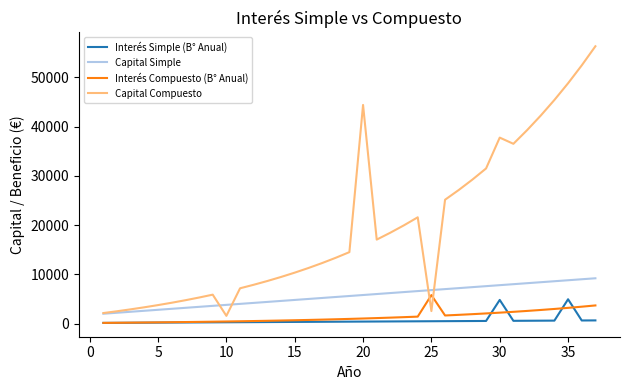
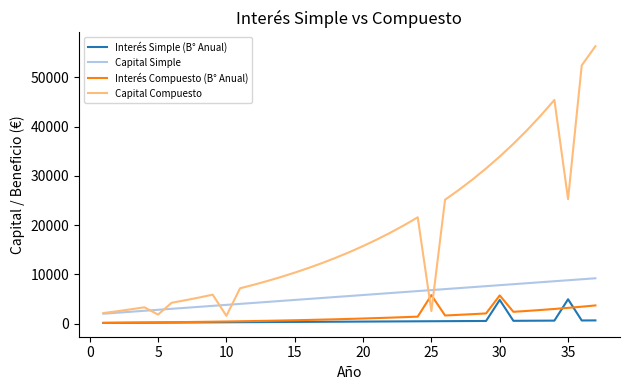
  {
    "Interés Simple (B° Anual)": {
      "20": 0,
      "25": 0,
      "30": 5000,
      "35": 5000
    },
    "Capital Simple": {
      "5": 3000,
      "10": 4000,
      "15": 5000,
      "20": 6000,
      "25": 7000,
      "30": 8000,
      "35": 9000
    },
    "Interés Compuesto (B° Anual)": {
      "20": 1000,
      "25": 6000,
-     "30": 2000,
+     "30": 6000,
      "35": 3000
    },
    "Capital Compuesto": {
-     "5": 4000,
+     "5": 2000,
      "10": 2000,
      "15": 10000,
-     "20": 44000,
+     "20": 16000,
      "25": 3000,
-     "30": 38000,
-     "35": 49000
+     "30": 34000,
+     "35": 25000
    }
  }
